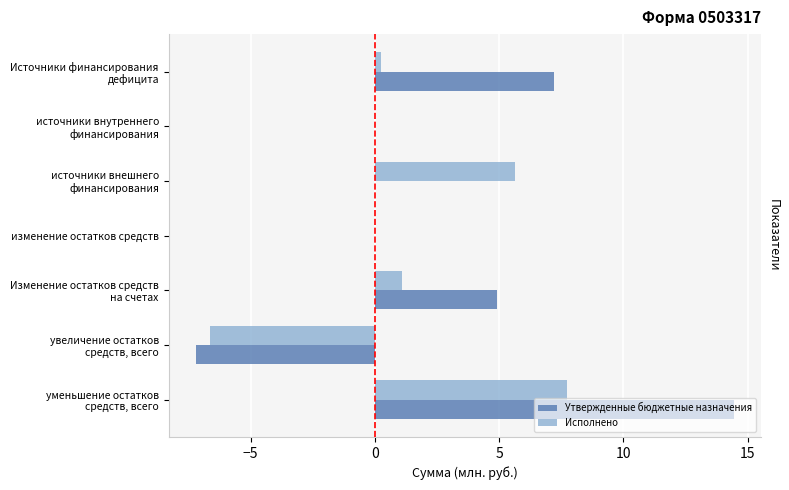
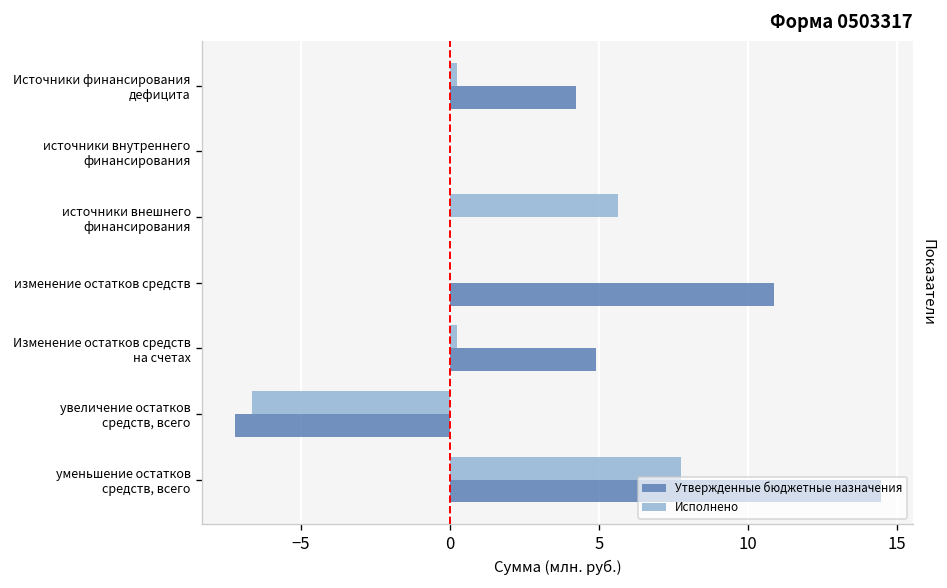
  {
    "Утвержденные бюджетные назначения": {
-     "Источники финансирования дефицита": 7.2,
+     "Источники финансирования дефицита": 4.2,
      "источники внутреннего финансирования": 0.0,
      "источники внешнего финансирования": 0.0,
-     "изменение остатков средств": 0.0,
+     "изменение остатков средств": 10.9,
      "Изменение остатков средств на счетах": 4.9,
      "увеличение остатков средств, всего": -7.2
    },
    "Исполнено": {
      "Источники финансирования дефицита": 0.2,
      "источники внутреннего финансирования": 0.0,
      "источники внешнего финансирования": 5.6,
      "изменение остатков средств": 0.0,
-     "Изменение остатков средств на счетах": 1.1,
+     "Изменение остатков средств на счетах": 0.2,
      "увеличение остатков средств, всего": -6.7,
      "уменьшение остатков средств, всего": 7.7
    }
  }
